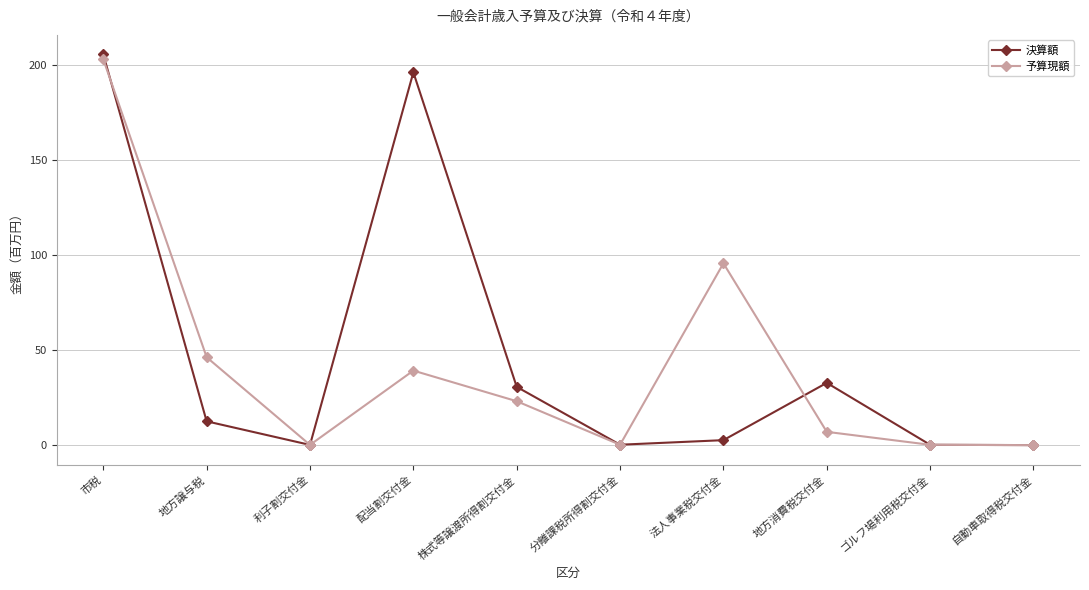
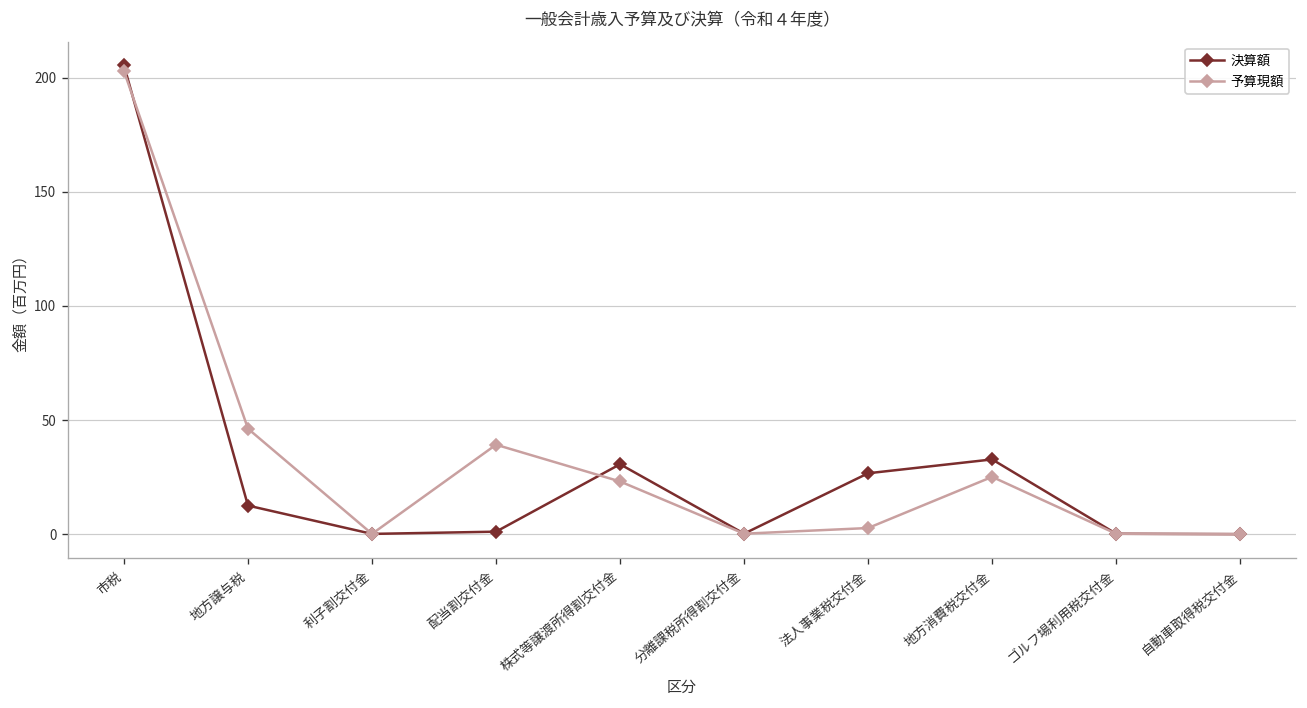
  {
    "決算額": {
      "市税": 205,
      "地方譲与税": 13,
-     "配当割交付金": 196,
+     "配当割交付金": 1,
      "株式等譲渡所得割交付金": 31,
-     "法人事業税交付金": 3,
+     "法人事業税交付金": 27,
      "地方消費税交付金": 33
    },
    "予算現額": {
      "市税": 203,
      "地方譲与税": 46,
      "配当割交付金": 39,
      "株式等譲渡所得割交付金": 23,
-     "法人事業税交付金": 96,
-     "地方消費税交付金": 7
+     "法人事業税交付金": 3,
+     "地方消費税交付金": 25
    }
  }
